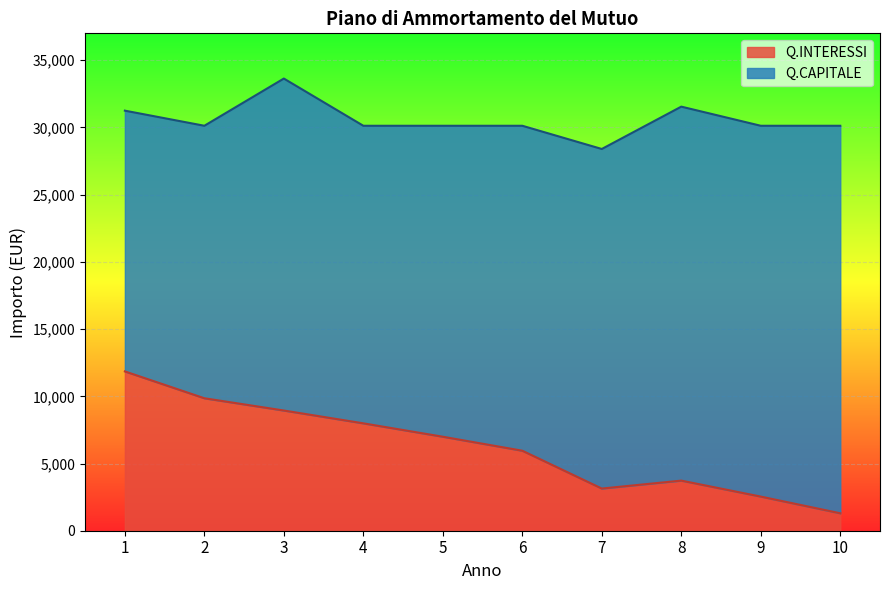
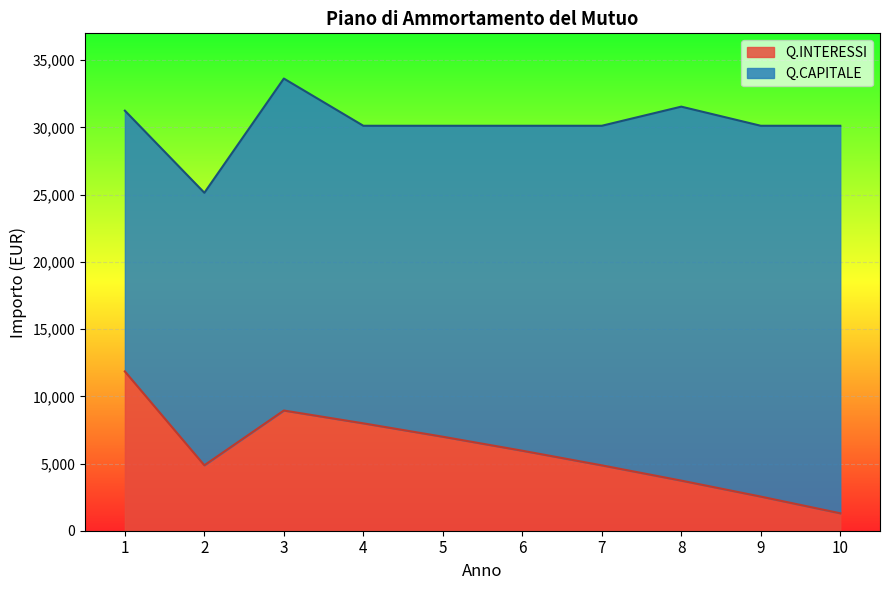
  {
    "Q.INTERESSI": {
      "1": "11,900",
-     "2": "9,900",
+     "2": "4,900",
      "3": "8,900",
      "4": "8,000",
      "5": "7,000",
      "6": "6,000",
-     "7": "3,100",
+     "7": "4,900",
      "8": "3,700",
      "9": "2,500",
      "10": "1,300"
    },
    "Q.CAPITALE": {
      "1": "19,400",
      "2": "20,300",
      "3": "24,700",
      "4": "22,100",
      "5": "23,100",
      "6": "24,200",
      "7": "25,300",
      "8": "27,800",
      "9": "27,600",
      "10": "28,800"
    }
  }
